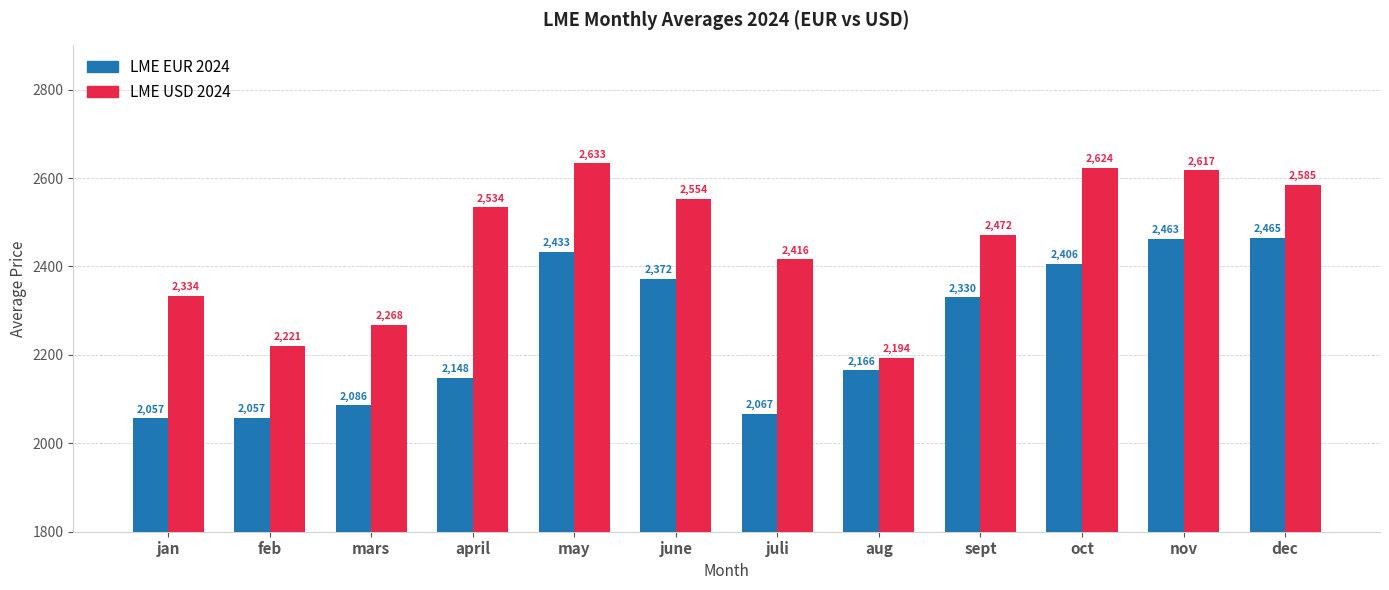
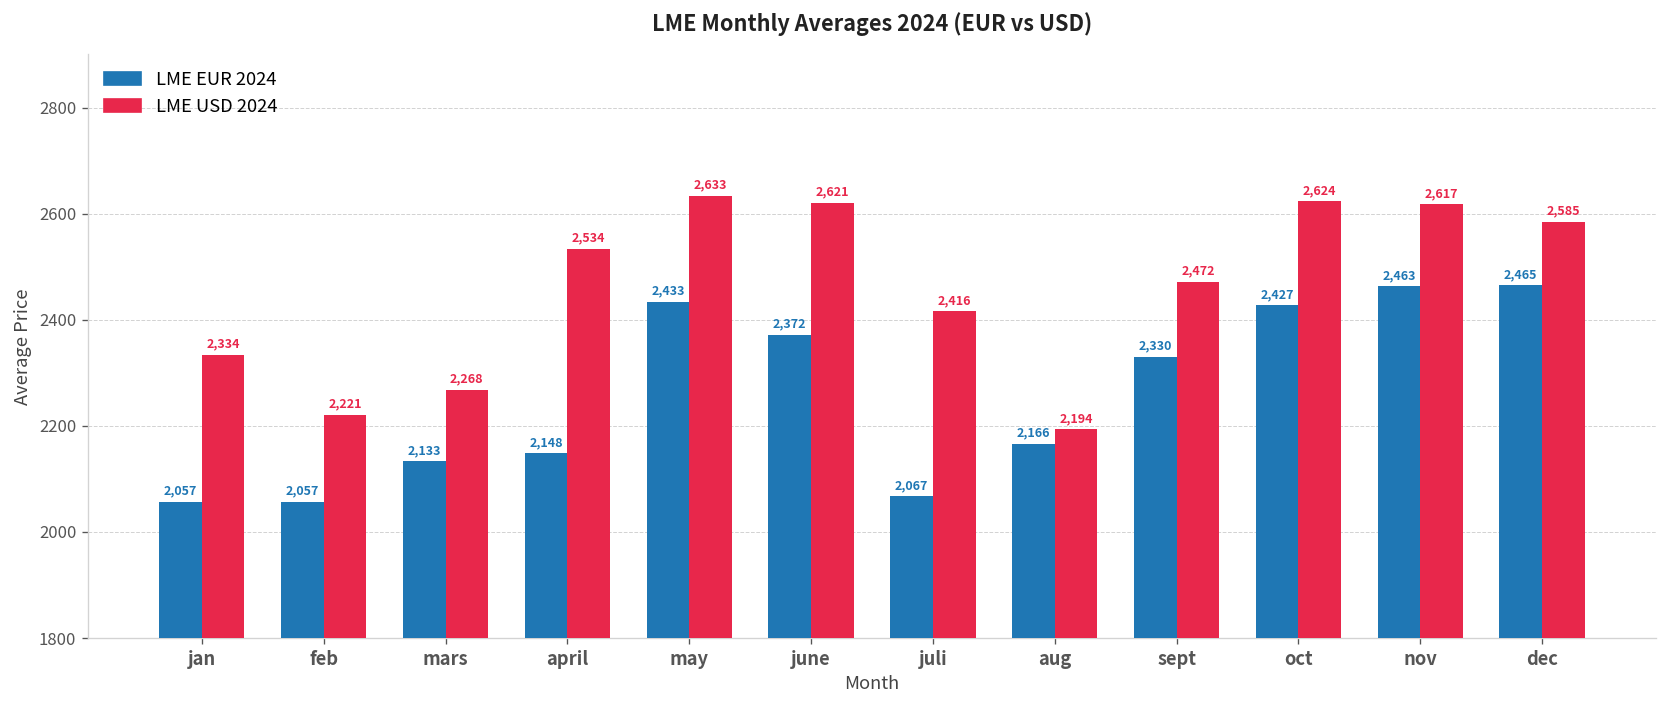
  {
    "LME EUR 2024": {
      "jan": "2,057",
      "feb": "2,057",
-     "mars": "2,086",
+     "mars": "2,133",
      "april": "2,148",
      "may": "2,433",
      "june": "2,372",
      "juli": "2,067",
      "aug": "2,166",
      "sept": "2,330",
-     "oct": "2,406",
+     "oct": "2,427",
      "nov": "2,463",
      "dec": "2,465"
    },
    "LME USD 2024": {
      "jan": "2,334",
      "feb": "2,221",
      "mars": "2,268",
      "april": "2,534",
      "may": "2,633",
-     "june": "2,554",
+     "june": "2,621",
      "juli": "2,416",
      "aug": "2,194",
      "sept": "2,472",
      "oct": "2,624",
      "nov": "2,617",
      "dec": "2,585"
    }
  }
